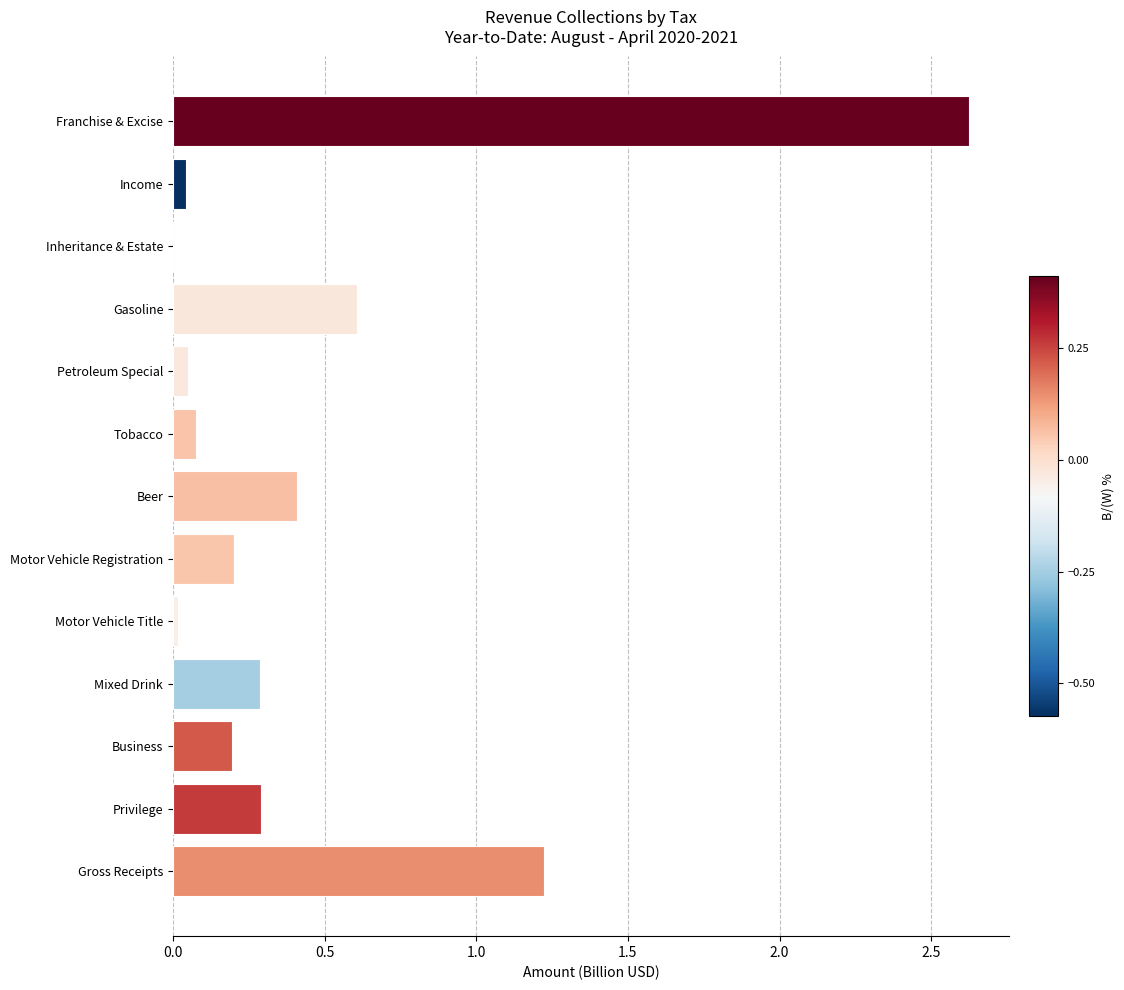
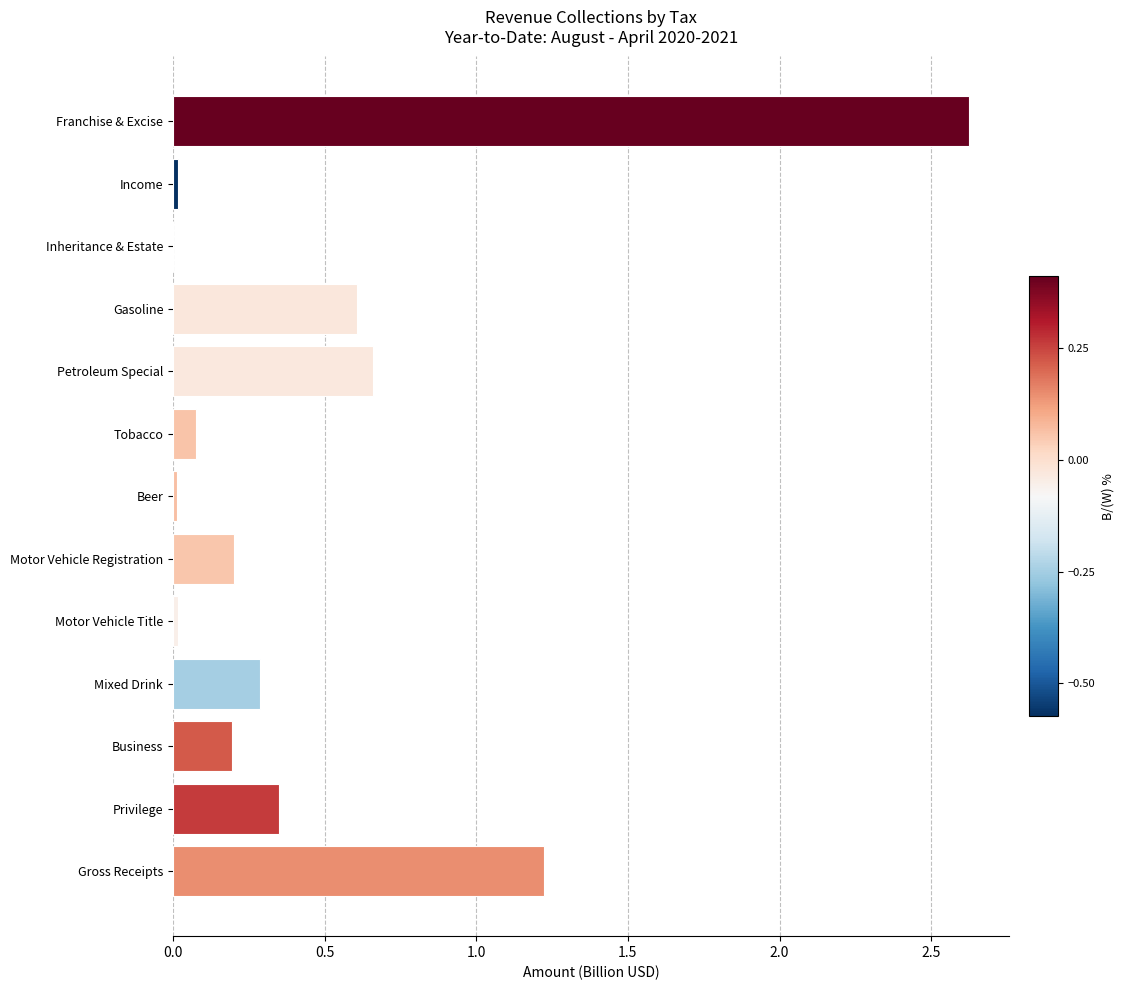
  {
    "Franchise & Excise": 2.62,
-   "Income": 0.04,
+   "Income": 0.02,
    "Gasoline": 0.61,
-   "Petroleum Special": 0.05,
+   "Petroleum Special": 0.66,
    "Tobacco": 0.08,
-   "Beer": 0.41,
+   "Beer": 0.01,
    "Motor Vehicle Registration": 0.20,
    "Motor Vehicle Title": 0.02,
    "Mixed Drink": 0.29,
    "Business": 0.19,
-   "Privilege": 0.29,
+   "Privilege": 0.35,
    "Gross Receipts": 1.22
  }
